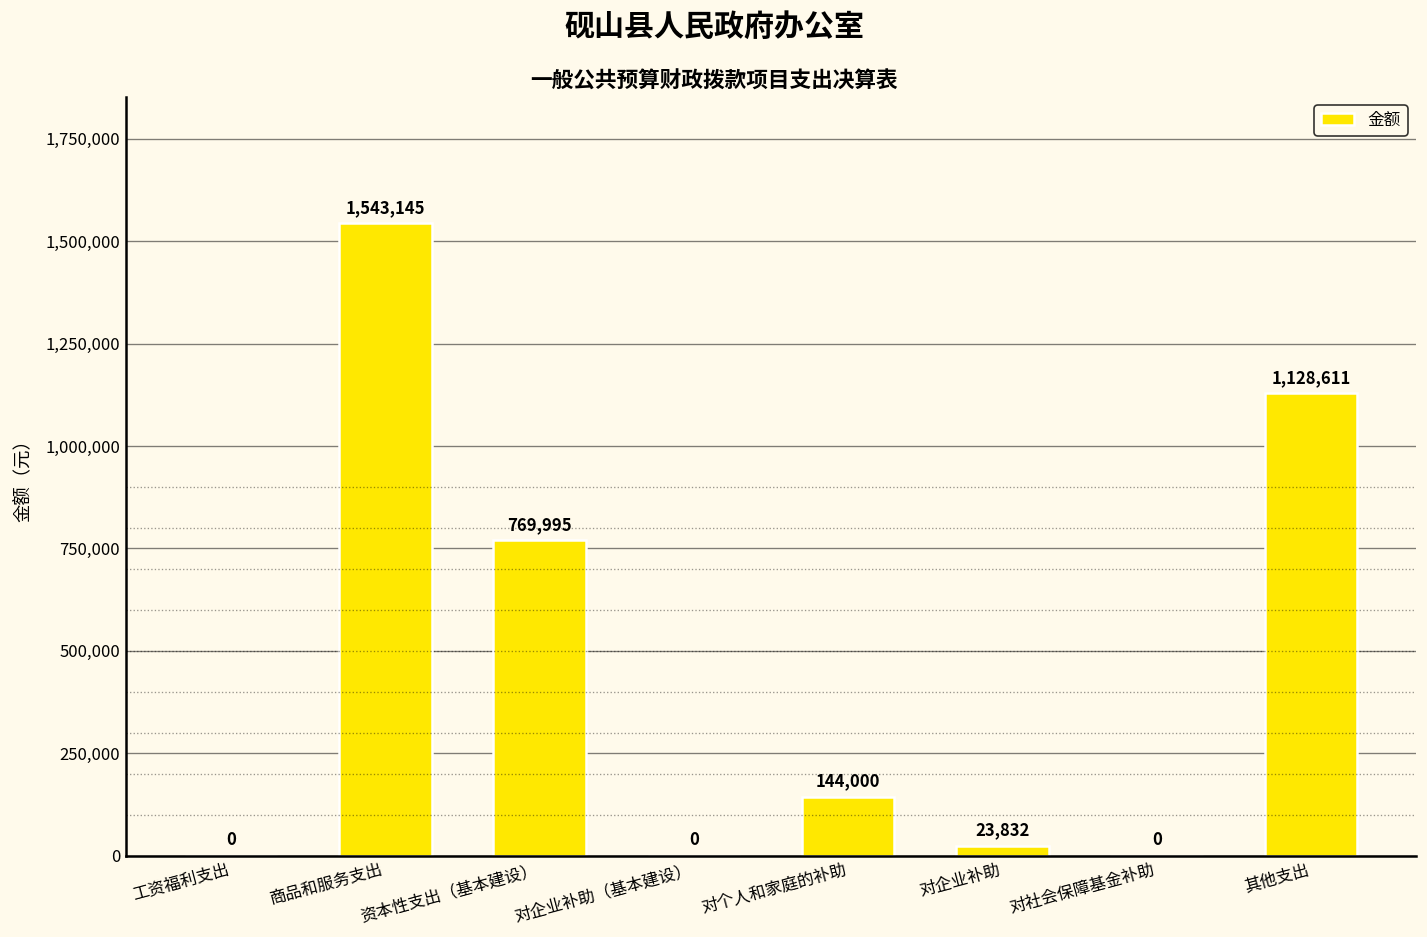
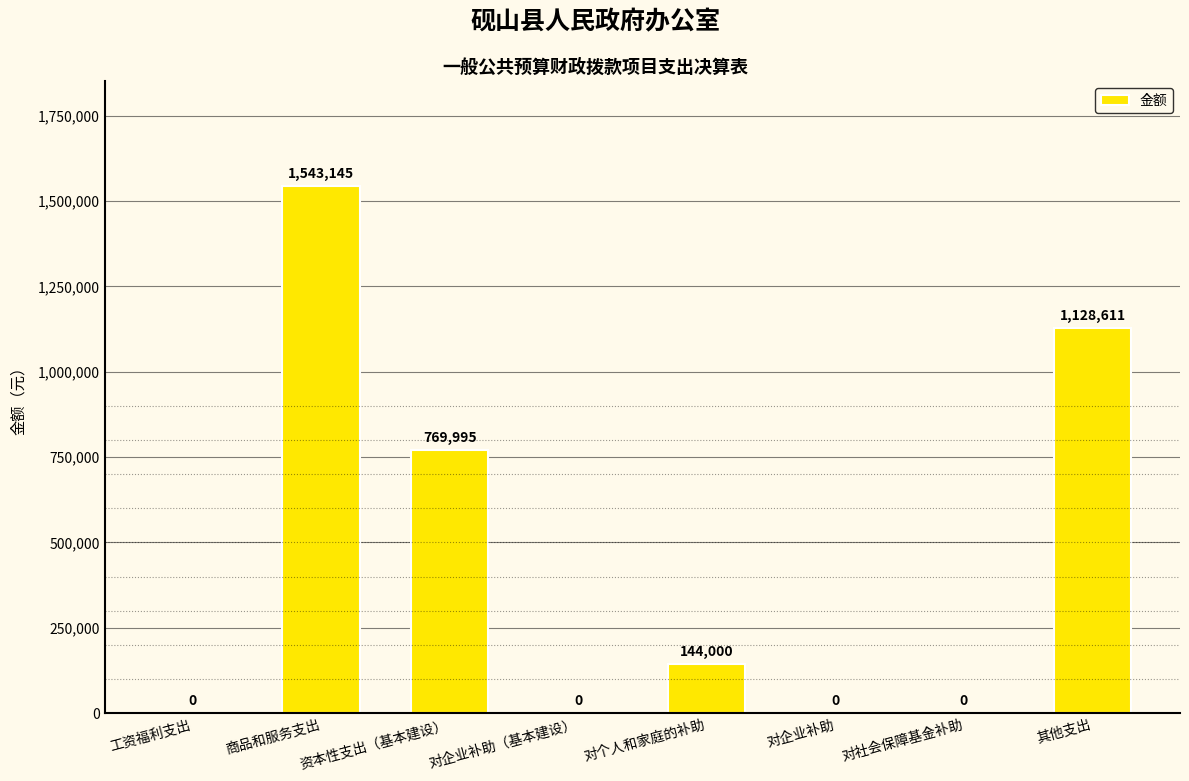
  {
    "工资福利支出": "0",
    "商品和服务支出": "1,543,145",
    "资本性支出（基本建设）": "769,995",
    "对企业补助（基本建设）": "0",
    "对个人和家庭的补助": "144,000",
-   "对企业补助": "23,832",
+   "对企业补助": "0",
    "对社会保障基金补助": "0",
    "其他支出": "1,128,611"
  }
